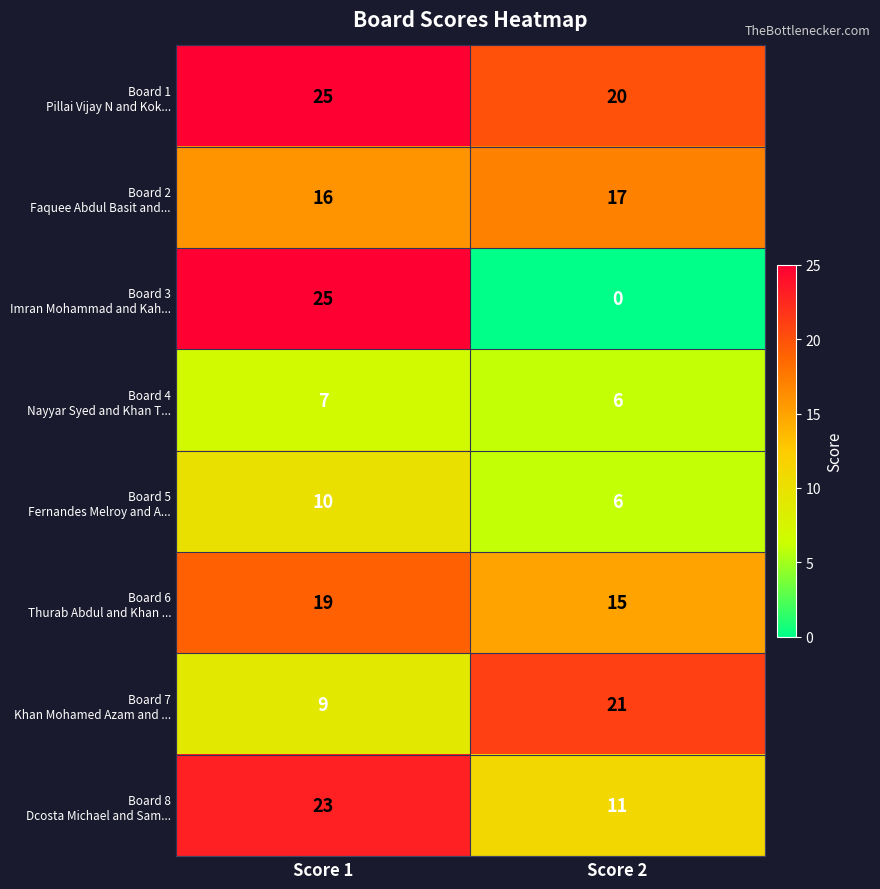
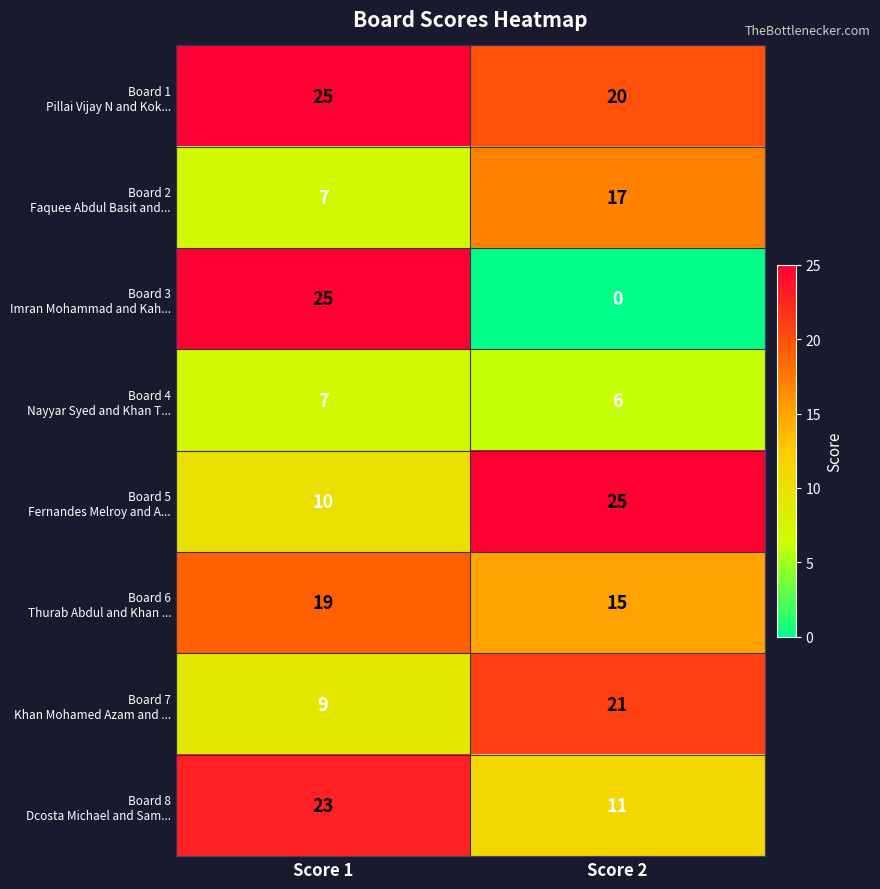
  {
    "Board 1 Pillai Vijay N and Kok...": {
      "Score 1": 25,
      "Score 2": 20
    },
    "Board 2 Faquee Abdul Basit and...": {
-     "Score 1": 16,
+     "Score 1": 7,
      "Score 2": 17
    },
    "Board 3 Imran Mohammad and Kah...": {
      "Score 1": 25,
      "Score 2": 0
    },
    "Board 4 Nayyar Syed and Khan T...": {
      "Score 1": 7,
      "Score 2": 6
    },
    "Board 5 Fernandes Melroy and A...": {
      "Score 1": 10,
-     "Score 2": 6
+     "Score 2": 25
    },
    "Board 6 Thurab Abdul and Khan ...": {
      "Score 1": 19,
      "Score 2": 15
    },
    "Board 7 Khan Mohamed Azam and ...": {
      "Score 1": 9,
      "Score 2": 21
    },
    "Board 8 Dcosta Michael and Sam...": {
      "Score 1": 23,
      "Score 2": 11
    }
  }
